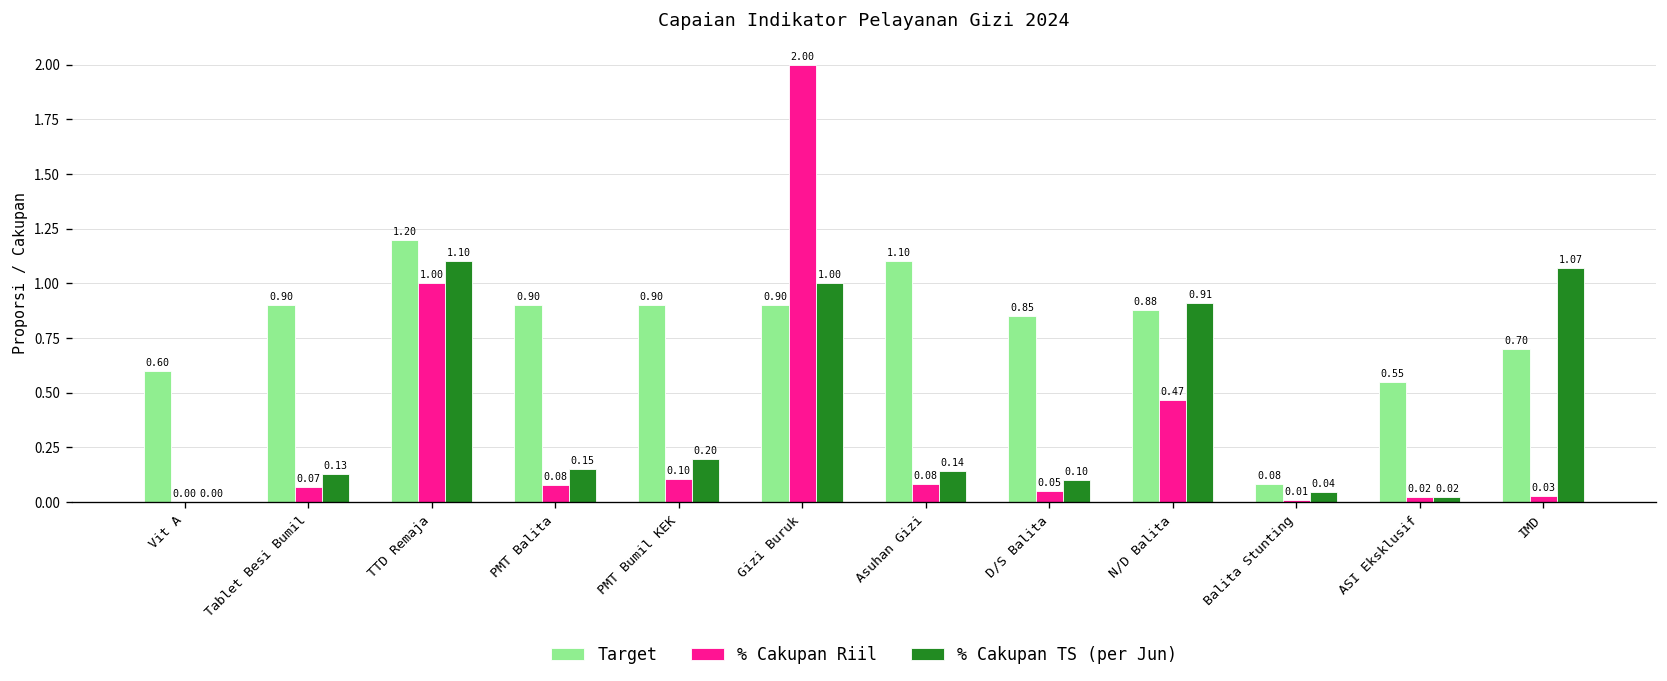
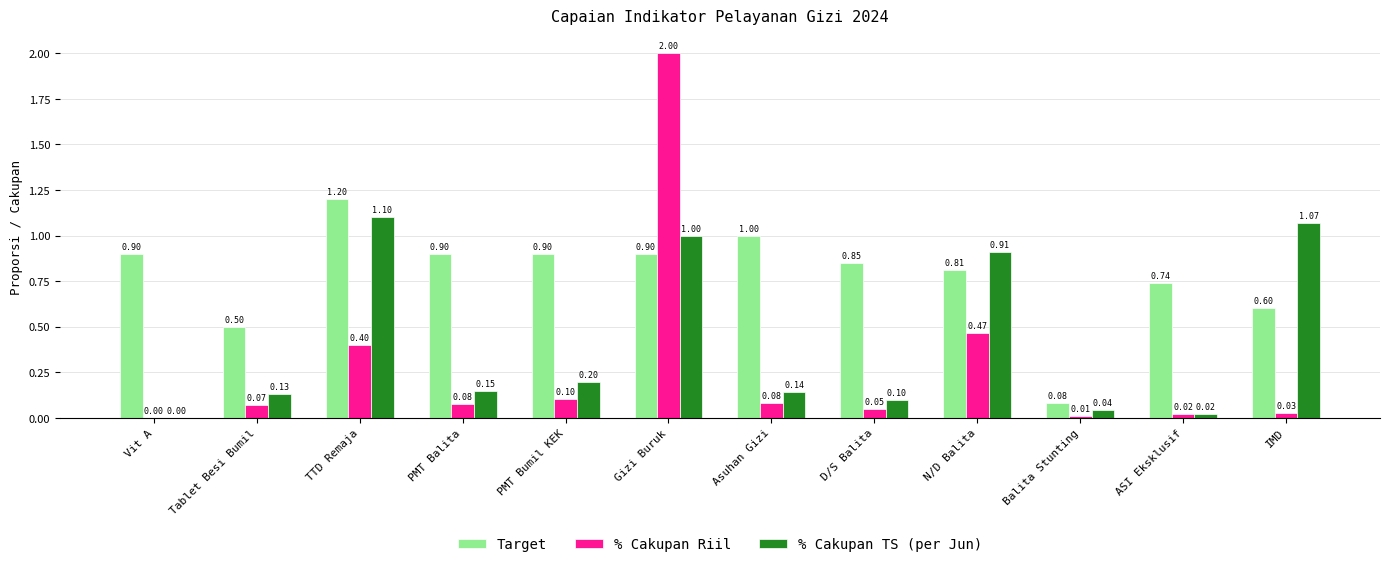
  {
    "Target": {
-     "Vit A": 0.60,
-     "Tablet Besi Bumil": 0.90,
+     "Vit A": 0.90,
+     "Tablet Besi Bumil": 0.50,
      "TTD Remaja": 1.20,
      "PMT Balita": 0.90,
      "PMT Bumil KEK": 0.90,
      "Gizi Buruk": 0.90,
-     "Asuhan Gizi": 1.10,
+     "Asuhan Gizi": 1.00,
      "D/S Balita": 0.85,
-     "N/D Balita": 0.88,
+     "N/D Balita": 0.81,
      "Balita Stunting": 0.08,
-     "ASI Eksklusif": 0.55,
-     "IMD": 0.70
+     "ASI Eksklusif": 0.74,
+     "IMD": 0.60
    },
    "% Cakupan Riil": {
      "Vit A": 0.00,
      "Tablet Besi Bumil": 0.07,
-     "TTD Remaja": 1.00,
+     "TTD Remaja": 0.40,
      "PMT Balita": 0.08,
      "PMT Bumil KEK": 0.10,
      "Gizi Buruk": 2.00,
      "Asuhan Gizi": 0.08,
      "D/S Balita": 0.05,
      "N/D Balita": 0.47,
      "Balita Stunting": 0.01,
      "ASI Eksklusif": 0.02,
      "IMD": 0.03
    },
    "% Cakupan TS (per Jun)": {
      "Vit A": 0.00,
      "Tablet Besi Bumil": 0.13,
      "TTD Remaja": 1.10,
      "PMT Balita": 0.15,
      "PMT Bumil KEK": 0.20,
      "Gizi Buruk": 1.00,
      "Asuhan Gizi": 0.14,
      "D/S Balita": 0.10,
      "N/D Balita": 0.91,
      "Balita Stunting": 0.04,
      "ASI Eksklusif": 0.02,
      "IMD": 1.07
    }
  }
